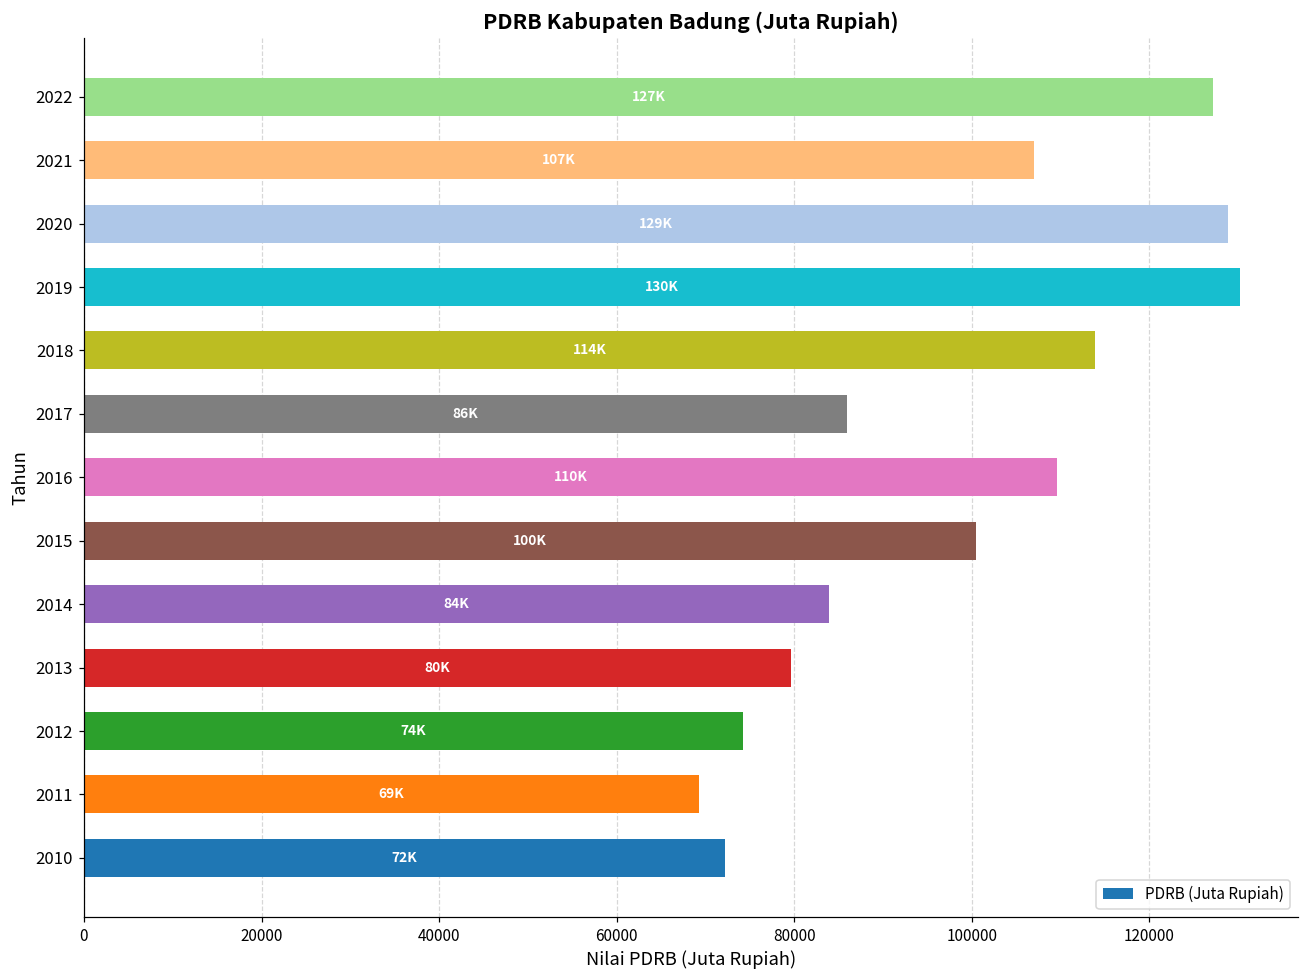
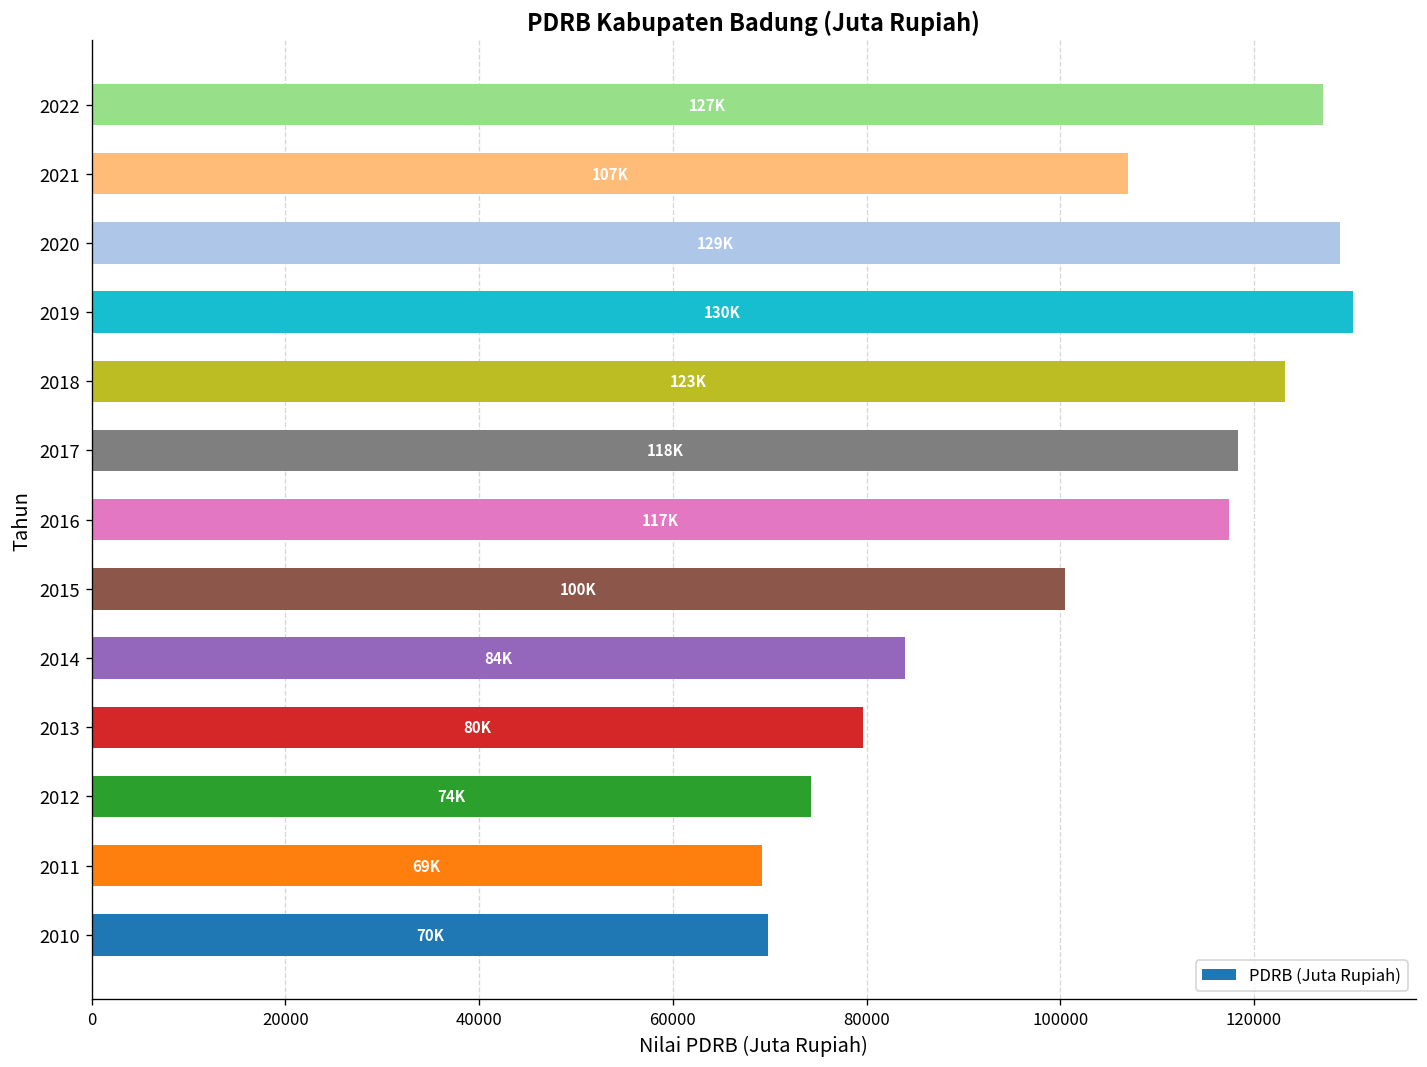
  {
    "2022": "127K",
    "2021": "107K",
    "2020": "129K",
    "2019": "130K",
-   "2018": "114K",
-   "2017": "86K",
-   "2016": "110K",
+   "2018": "123K",
+   "2017": "118K",
+   "2016": "117K",
    "2015": "100K",
    "2014": "84K",
    "2013": "80K",
    "2012": "74K",
    "2011": "69K",
-   "2010": "72K"
+   "2010": "70K"
  }
